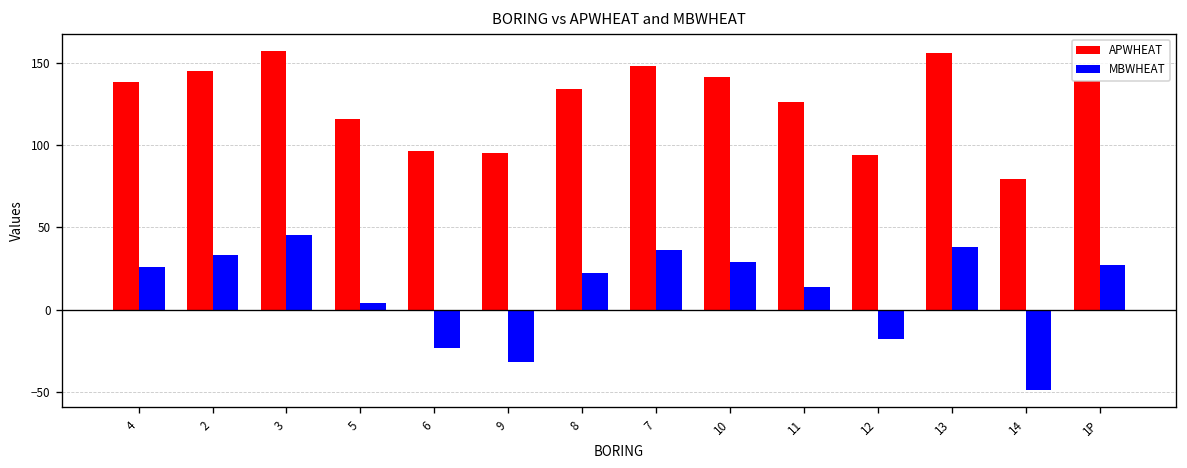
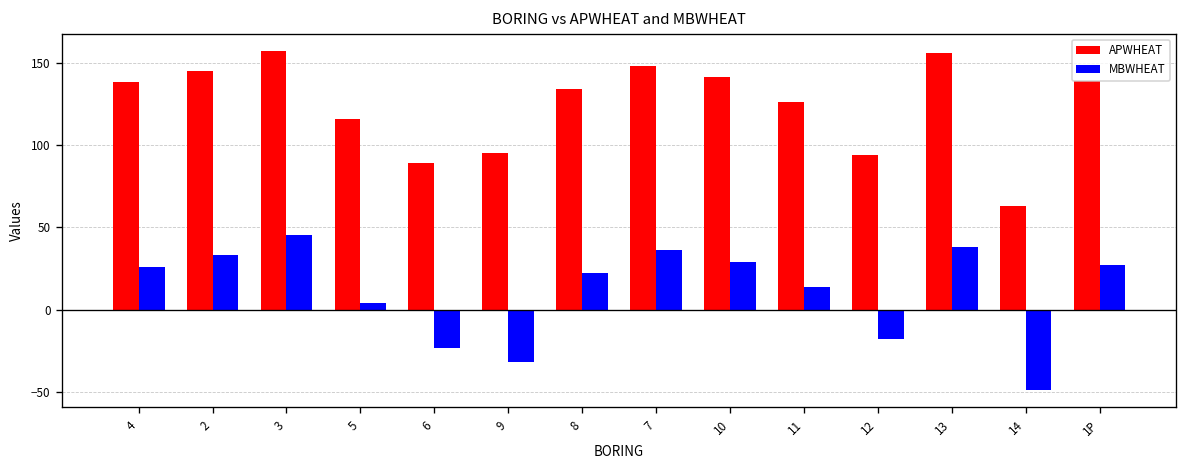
  {
    "APWHEAT": {
      "4": 138,
      "2": 145,
      "3": 157,
      "5": 116,
-     "6": 96,
+     "6": 89,
      "9": 95,
      "8": 134,
      "7": 148,
      "10": 141,
      "11": 126,
      "12": 94,
      "13": 156,
-     "14": 79,
+     "14": 63,
      "1P": 139
    },
    "MBWHEAT": {
      "4": 26,
      "2": 33,
      "3": 45,
      "5": 4,
      "6": -23,
      "9": -32,
      "8": 22,
      "7": 36,
      "10": 29,
      "11": 14,
      "12": -18,
      "13": 38,
      "14": -49,
      "1P": 27
    }
  }
